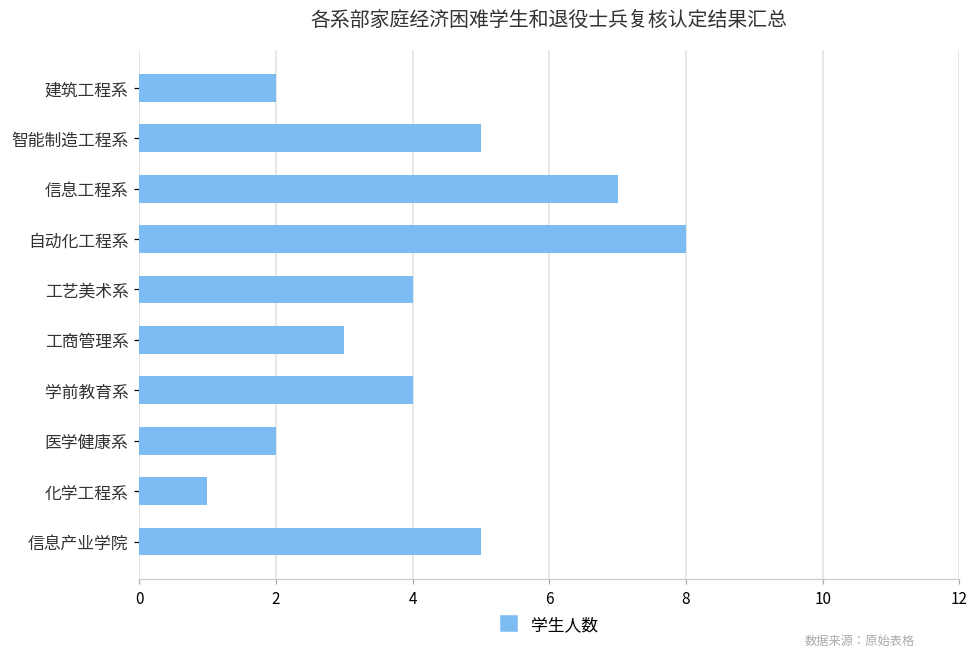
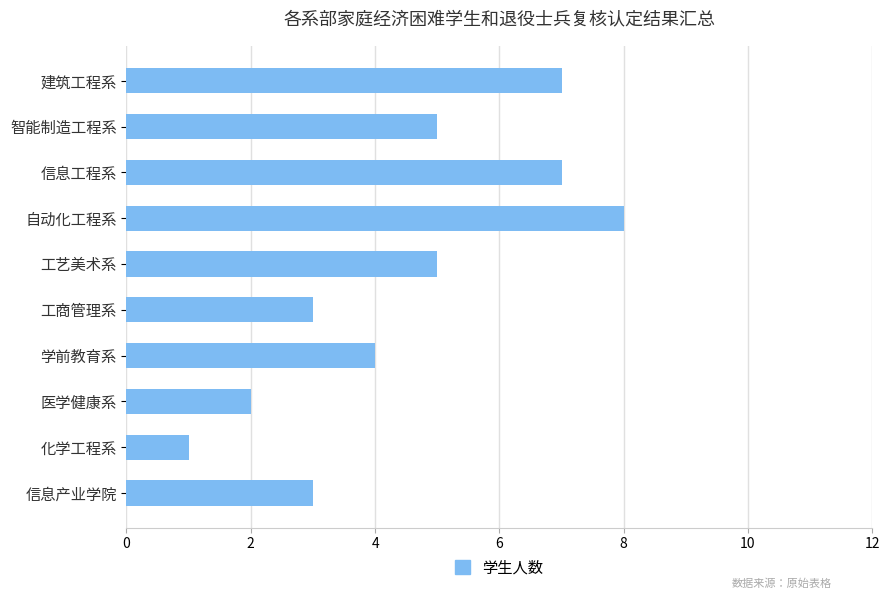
  {
-   "建筑工程系": 2,
+   "建筑工程系": 7,
    "智能制造工程系": 5,
    "信息工程系": 7,
    "自动化工程系": 8,
-   "工艺美术系": 4,
+   "工艺美术系": 5,
    "工商管理系": 3,
    "学前教育系": 4,
    "医学健康系": 2,
    "化学工程系": 1,
-   "信息产业学院": 5
+   "信息产业学院": 3
  }
